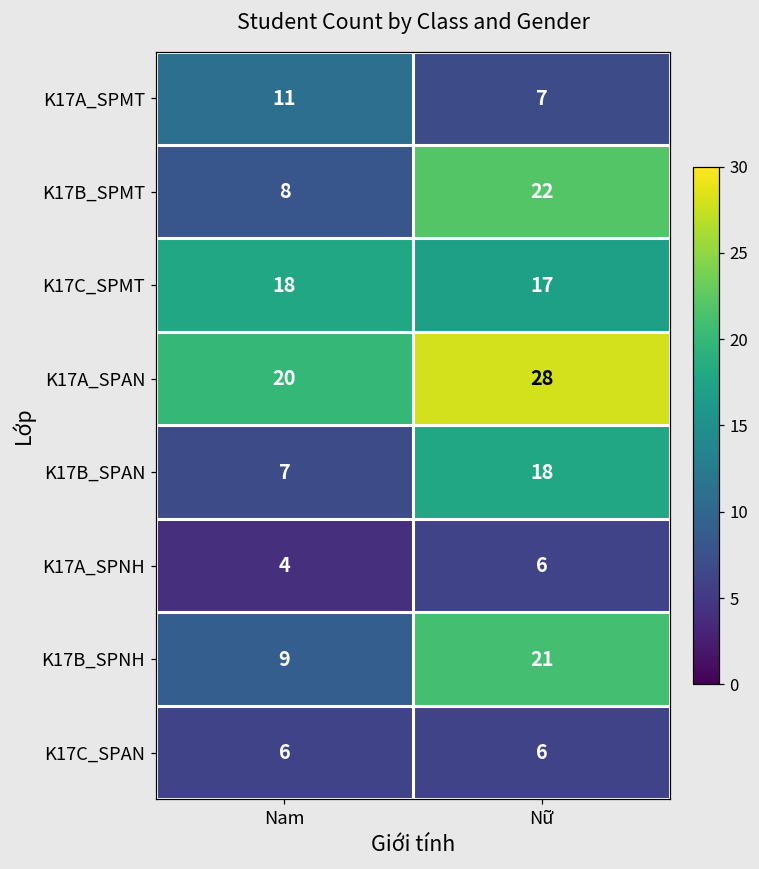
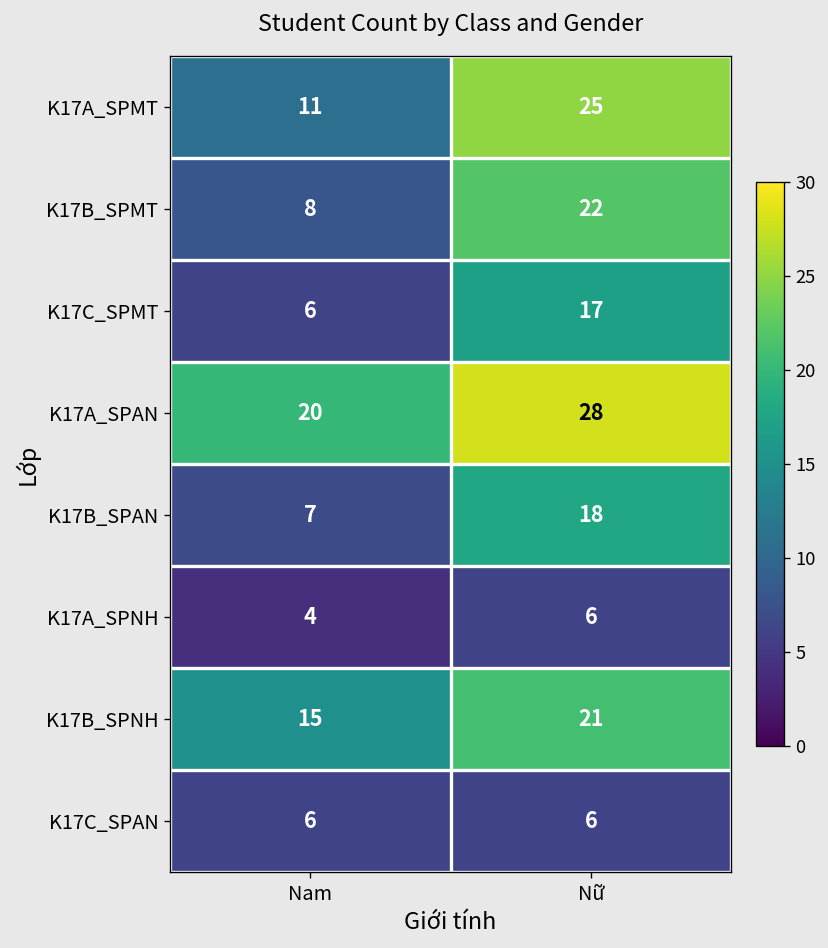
  {
    "K17A_SPMT": {
      "Nam": 11,
-     "Nữ": 7
+     "Nữ": 25
    },
    "K17B_SPMT": {
      "Nam": 8,
      "Nữ": 22
    },
    "K17C_SPMT": {
-     "Nam": 18,
+     "Nam": 6,
      "Nữ": 17
    },
    "K17A_SPAN": {
      "Nam": 20,
      "Nữ": 28
    },
    "K17B_SPAN": {
      "Nam": 7,
      "Nữ": 18
    },
    "K17A_SPNH": {
      "Nam": 4,
      "Nữ": 6
    },
    "K17B_SPNH": {
-     "Nam": 9,
+     "Nam": 15,
      "Nữ": 21
    },
    "K17C_SPAN": {
      "Nam": 6,
      "Nữ": 6
    }
  }
